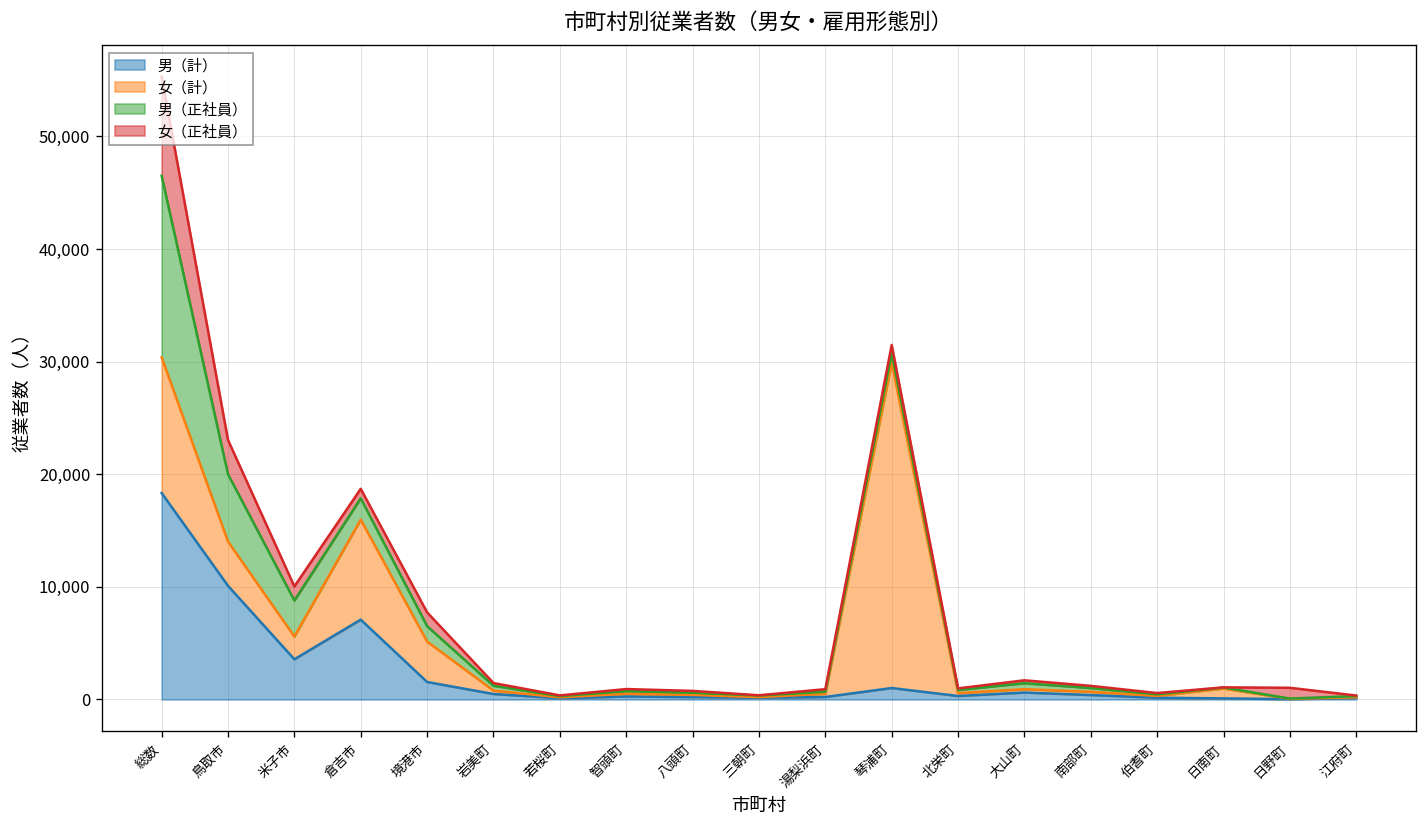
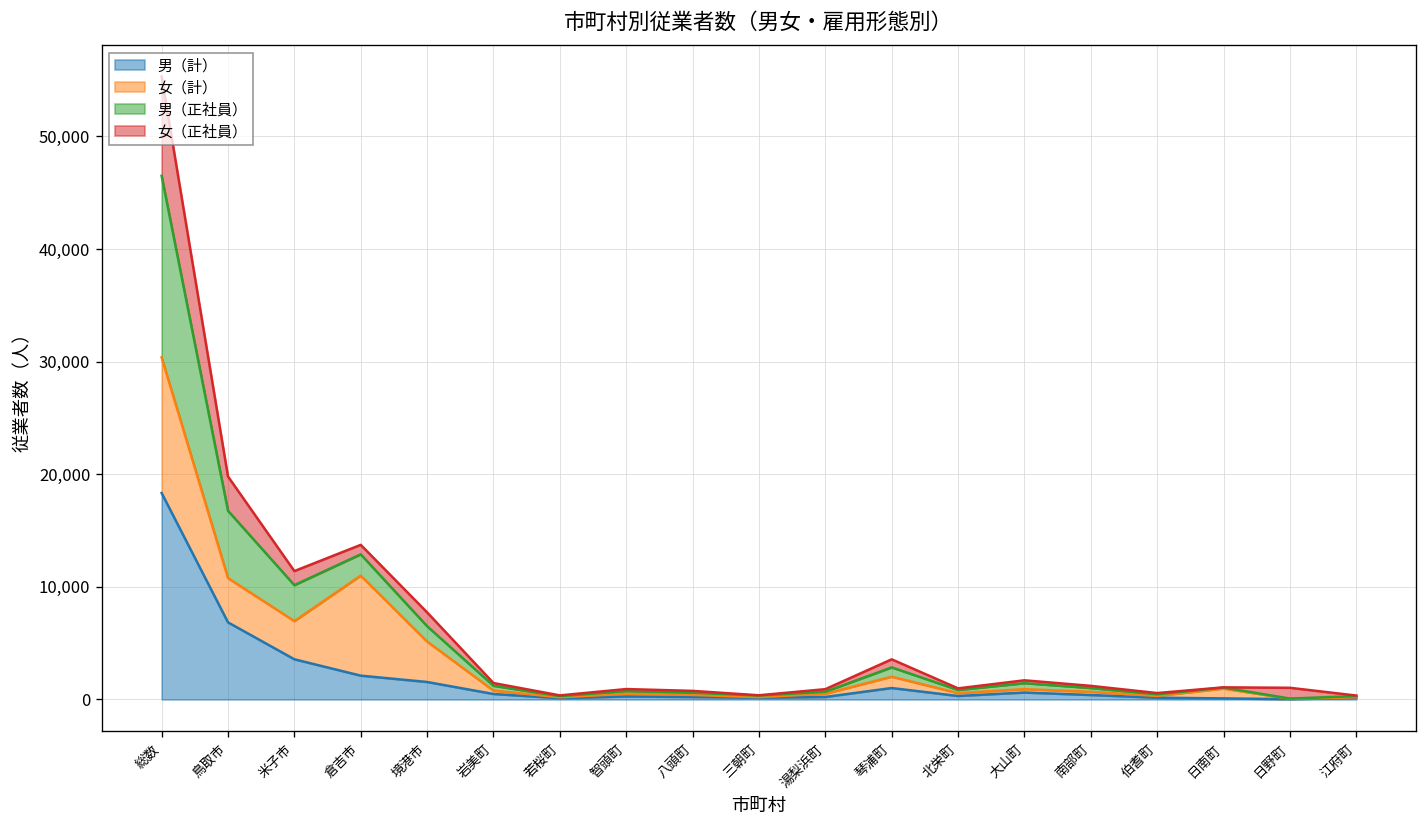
  {
    "男（計）": {
      "総数": "18,000",
-     "鳥取市": "10,000",
+     "鳥取市": "7,000",
      "米子市": "4,000",
-     "倉吉市": "7,000",
+     "倉吉市": "2,000",
      "境港市": "2,000",
      "岩美町": "0",
      "湯梨浜町": "0",
      "琴浦町": "1,000",
      "大山町": "1,000",
      "南部町": "0",
      "日南町": "0"
    },
    "女（計）": {
      "総数": "12,000",
      "鳥取市": "4,000",
-     "米子市": "2,000",
+     "米子市": "3,000",
      "倉吉市": "9,000",
      "境港市": "4,000",
      "岩美町": "0",
-     "琴浦町": "29,000",
+     "琴浦町": "1,000",
      "大山町": "0",
      "南部町": "0"
    },
    "男（正社員）": {
      "総数": "16,000",
      "鳥取市": "6,000",
      "米子市": "3,000",
      "倉吉市": "2,000",
      "境港市": "1,000",
      "琴浦町": "1,000"
    },
    "女（正社員）": {
      "鳥取市": "3,000",
      "米子市": "1,000",
      "倉吉市": "1,000",
      "境港市": "1,000",
      "琴浦町": "1,000",
      "日野町": "1,000"
    }
  }
